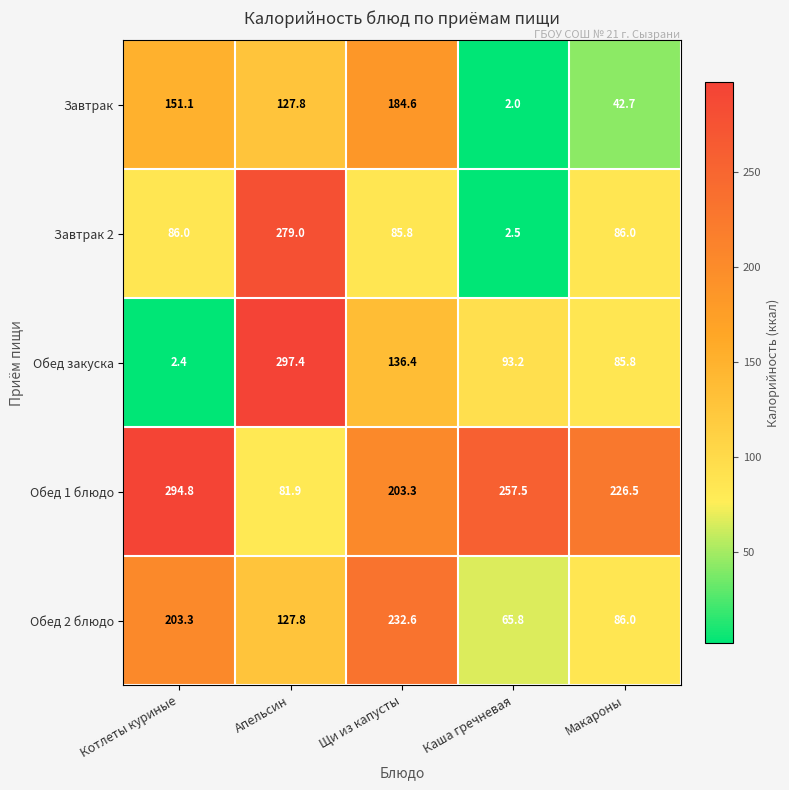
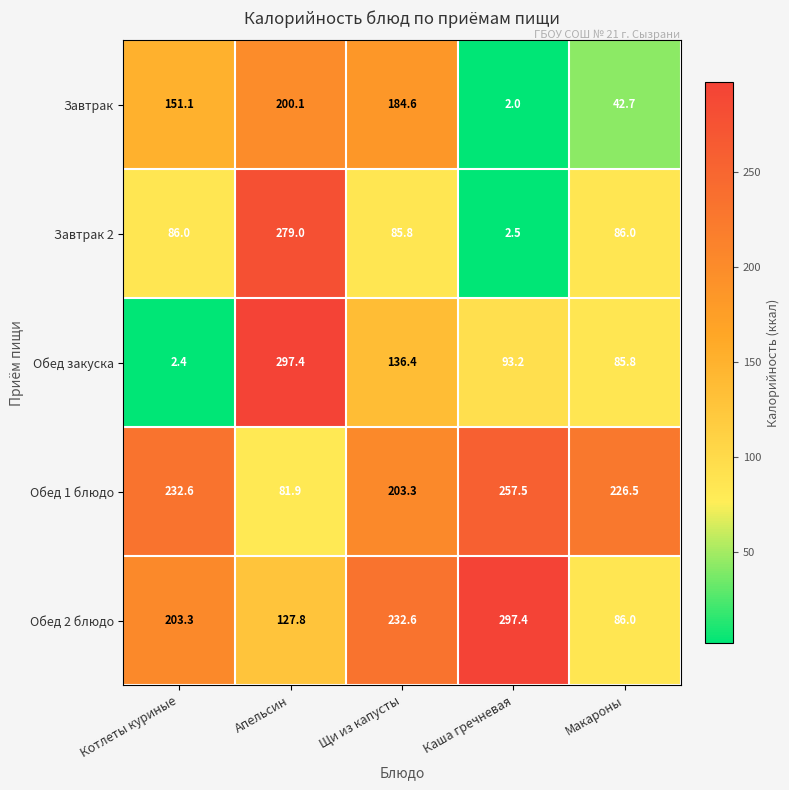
  {
    "Завтрак": {
      "Котлеты куриные": 151.1,
-     "Апельсин": 127.8,
+     "Апельсин": 200.1,
      "Щи из капусты": 184.6,
      "Каша гречневая": 2.0,
      "Макароны": 42.7
    },
    "Завтрак 2": {
      "Котлеты куриные": 86.0,
      "Апельсин": 279.0,
      "Щи из капусты": 85.8,
      "Каша гречневая": 2.5,
      "Макароны": 86.0
    },
    "Обед закуска": {
      "Котлеты куриные": 2.4,
      "Апельсин": 297.4,
      "Щи из капусты": 136.4,
      "Каша гречневая": 93.2,
      "Макароны": 85.8
    },
    "Обед 1 блюдо": {
-     "Котлеты куриные": 294.8,
+     "Котлеты куриные": 232.6,
      "Апельсин": 81.9,
      "Щи из капусты": 203.3,
      "Каша гречневая": 257.5,
      "Макароны": 226.5
    },
    "Обед 2 блюдо": {
      "Котлеты куриные": 203.3,
      "Апельсин": 127.8,
      "Щи из капусты": 232.6,
-     "Каша гречневая": 65.8,
+     "Каша гречневая": 297.4,
      "Макароны": 86.0
    }
  }
